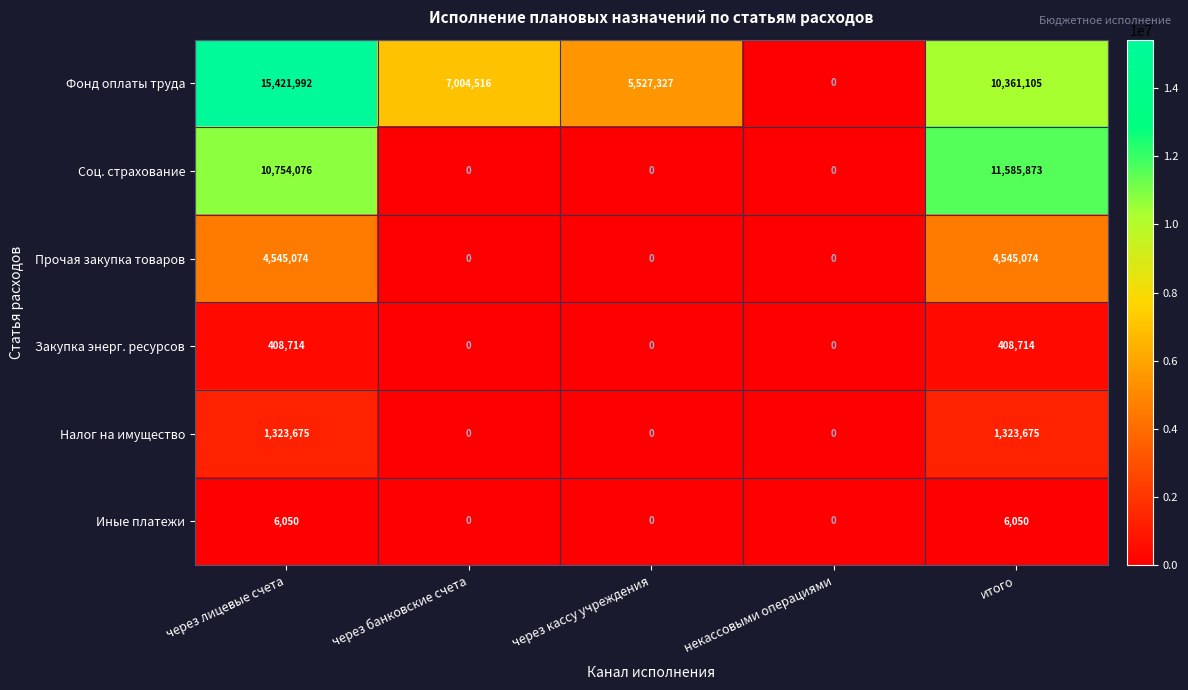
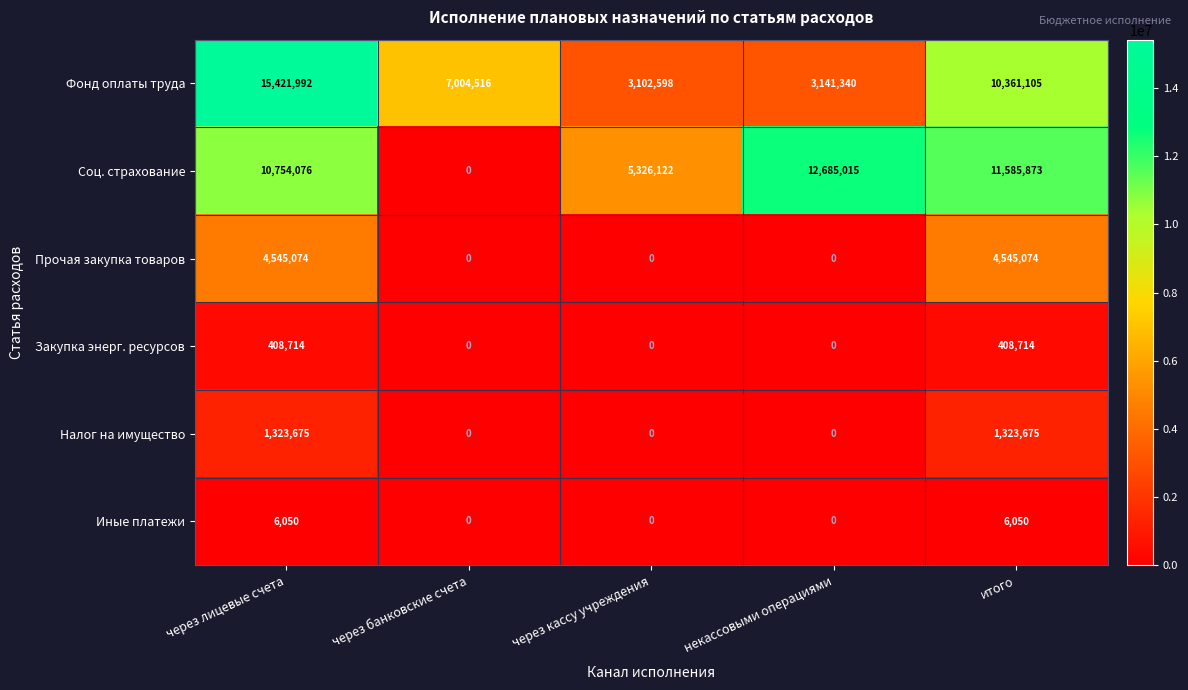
  {
    "Фонд оплаты труда": {
      "через лицевые счета": "15,421,992",
      "через банковские счета": "7,004,516",
-     "через кассу учреждения": "5,527,327",
-     "некассовыми операциями": "0",
+     "через кассу учреждения": "3,102,598",
+     "некассовыми операциями": "3,141,340",
      "итого": "10,361,105"
    },
    "Соц. страхование": {
      "через лицевые счета": "10,754,076",
      "через банковские счета": "0",
-     "через кассу учреждения": "0",
-     "некассовыми операциями": "0",
+     "через кассу учреждения": "5,326,122",
+     "некассовыми операциями": "12,685,015",
      "итого": "11,585,873"
    },
    "Прочая закупка товаров": {
      "через лицевые счета": "4,545,074",
      "через банковские счета": "0",
      "через кассу учреждения": "0",
      "некассовыми операциями": "0",
      "итого": "4,545,074"
    },
    "Закупка энерг. ресурсов": {
      "через лицевые счета": "408,714",
      "через банковские счета": "0",
      "через кассу учреждения": "0",
      "некассовыми операциями": "0",
      "итого": "408,714"
    },
    "Налог на имущество": {
      "через лицевые счета": "1,323,675",
      "через банковские счета": "0",
      "через кассу учреждения": "0",
      "некассовыми операциями": "0",
      "итого": "1,323,675"
    },
    "Иные платежи": {
      "через лицевые счета": "6,050",
      "через банковские счета": "0",
      "через кассу учреждения": "0",
      "некассовыми операциями": "0",
      "итого": "6,050"
    }
  }
